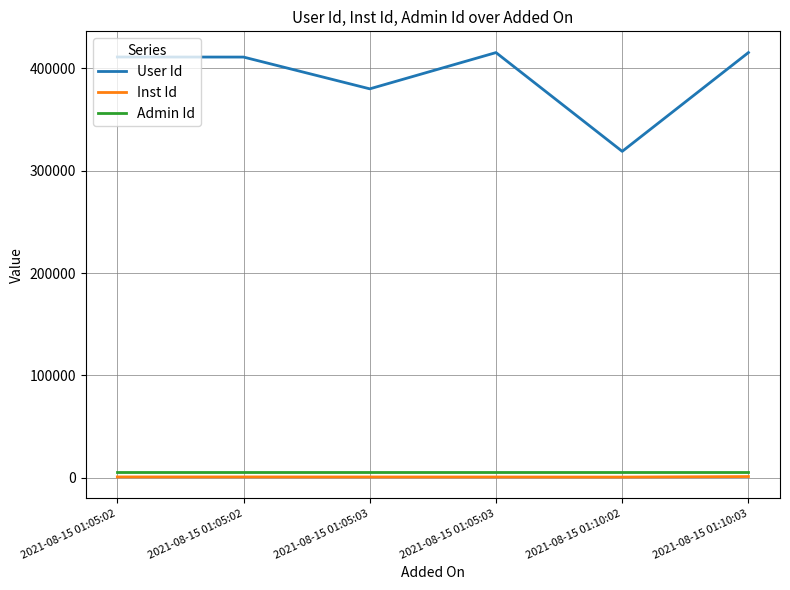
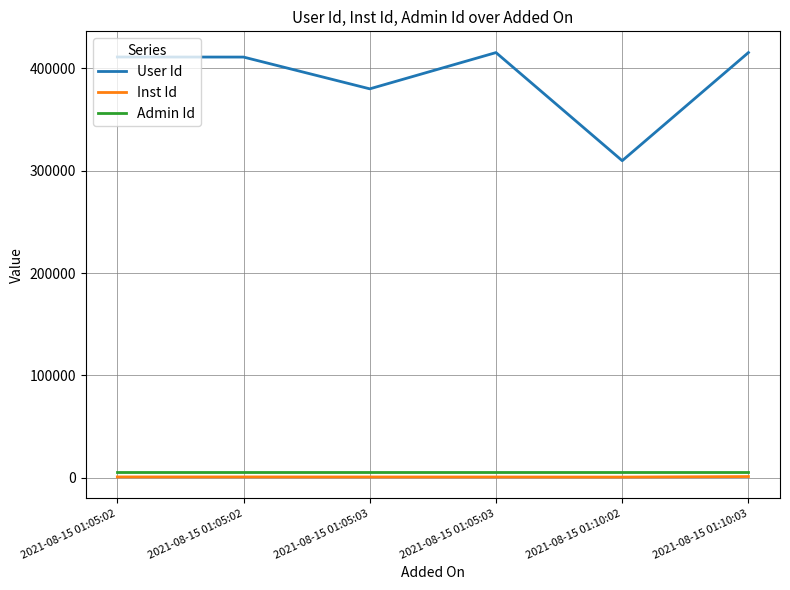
  {
    "User Id": {
-     "2021-08-15 01:10:02": 319000,
+     "2021-08-15 01:10:02": 310000,
      "2021-08-15 01:10:03": 416000
    },
    "Inst Id": {
      "2021-08-15 01:10:02": 1000,
      "2021-08-15 01:10:03": 1000
    },
    "Admin Id": {
      "2021-08-15 01:10:02": 5000,
      "2021-08-15 01:10:03": 5000
    }
  }
